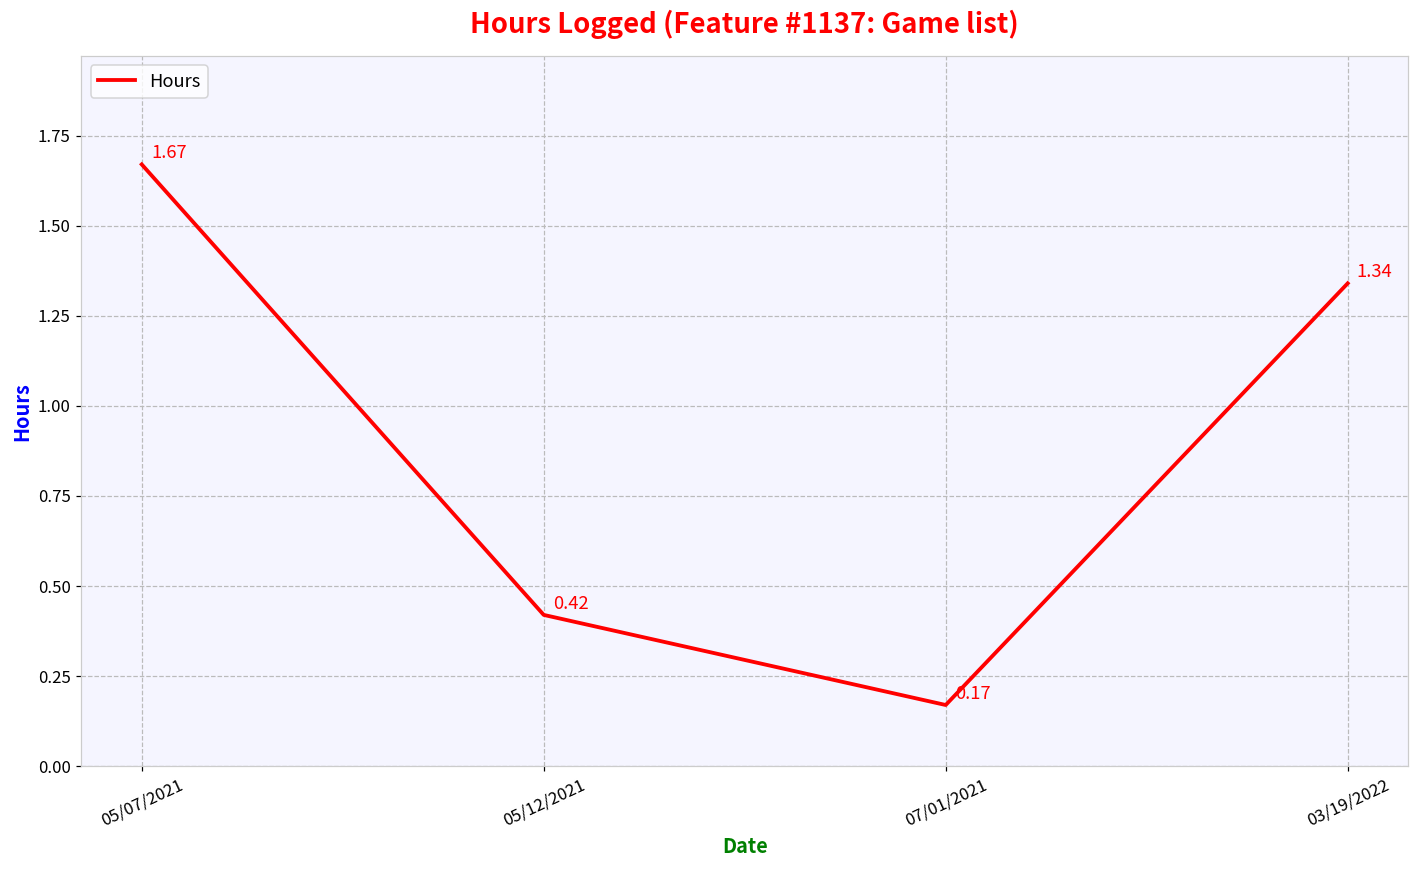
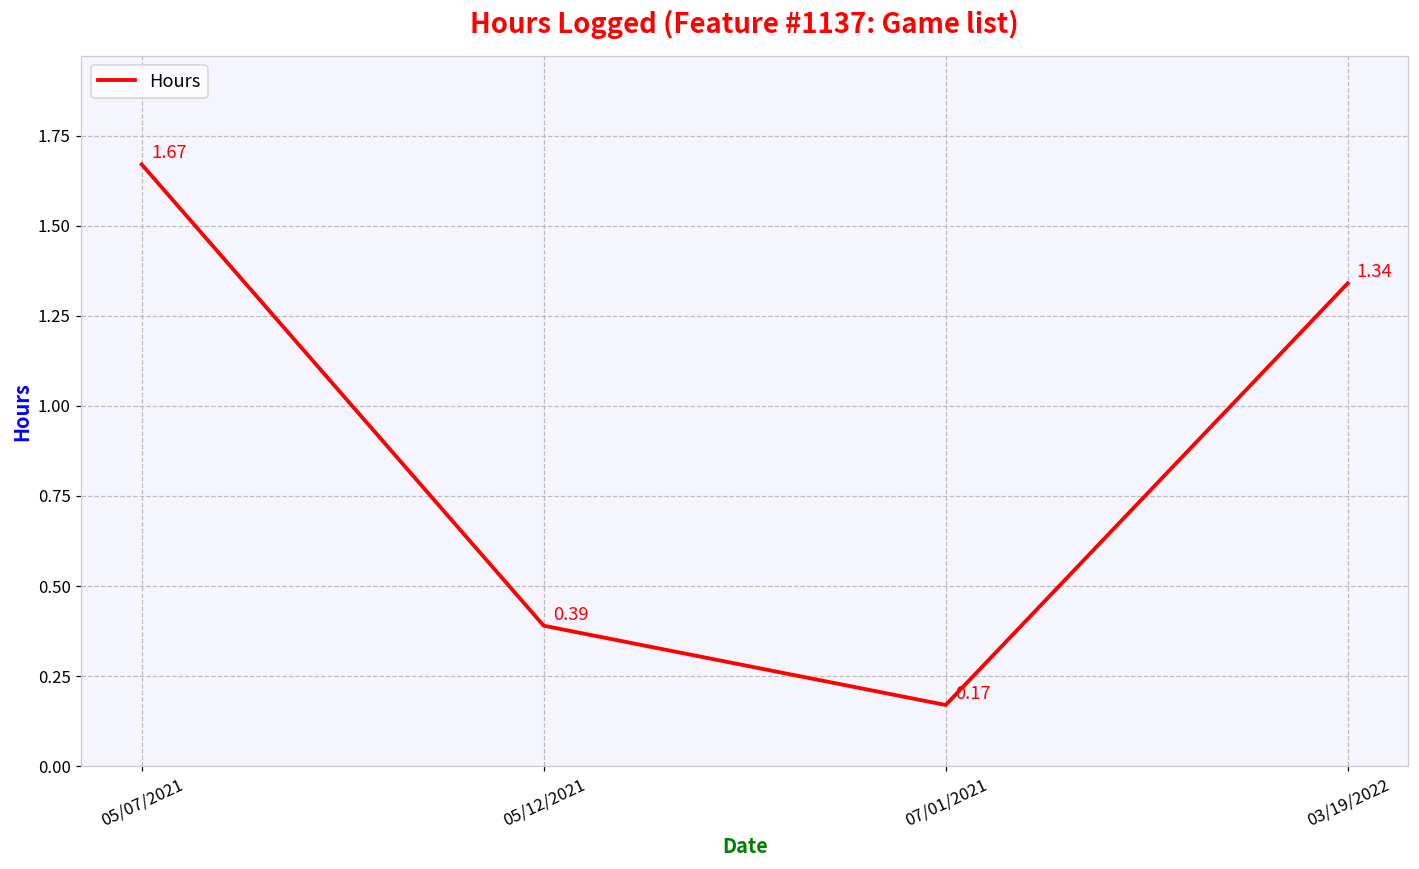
  {
    "05/07/2021": 1.67,
-   "05/12/2021": 0.42,
+   "05/12/2021": 0.39,
    "07/01/2021": 0.17,
    "03/19/2022": 1.34
  }
